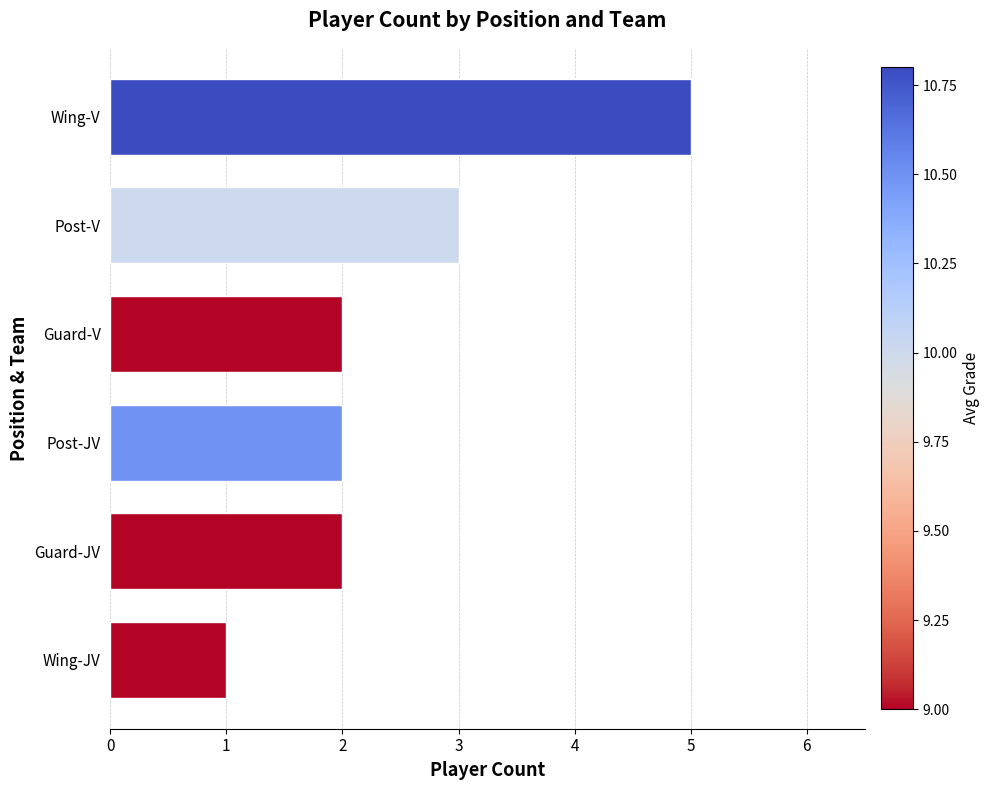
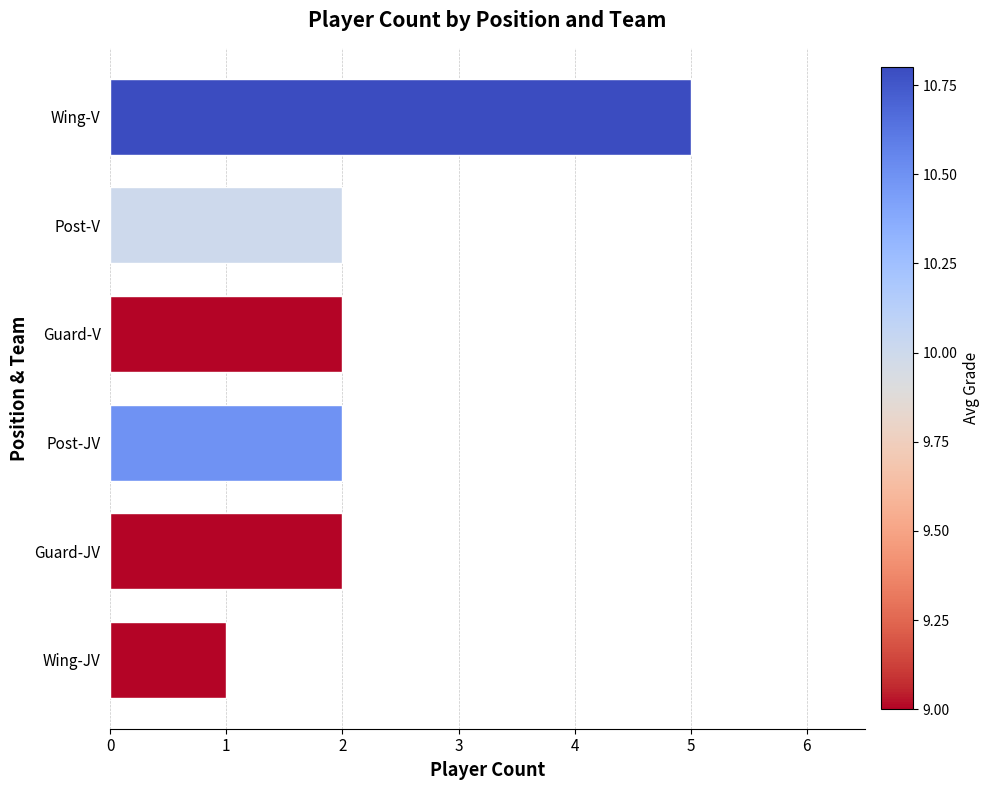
  {
    "Wing-V": 5,
-   "Post-V": 3,
+   "Post-V": 2,
    "Guard-V": 2,
    "Post-JV": 2,
    "Guard-JV": 2,
    "Wing-JV": 1
  }
